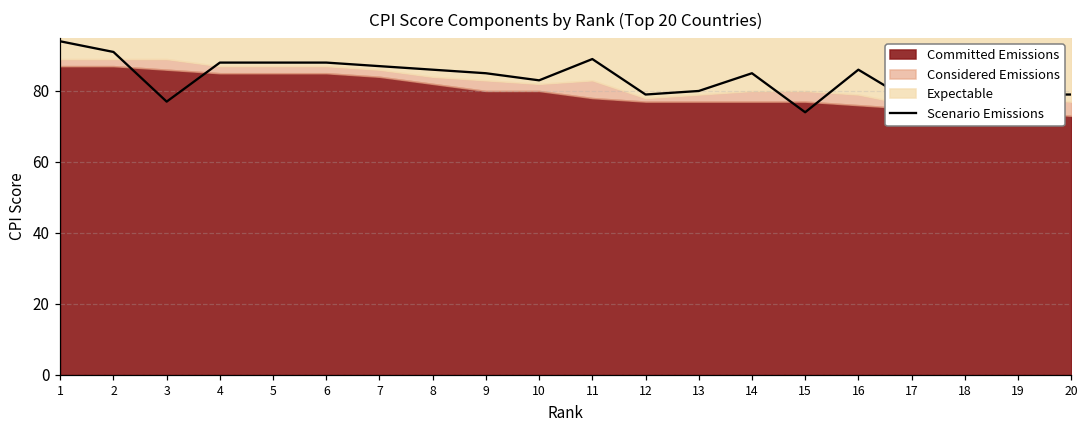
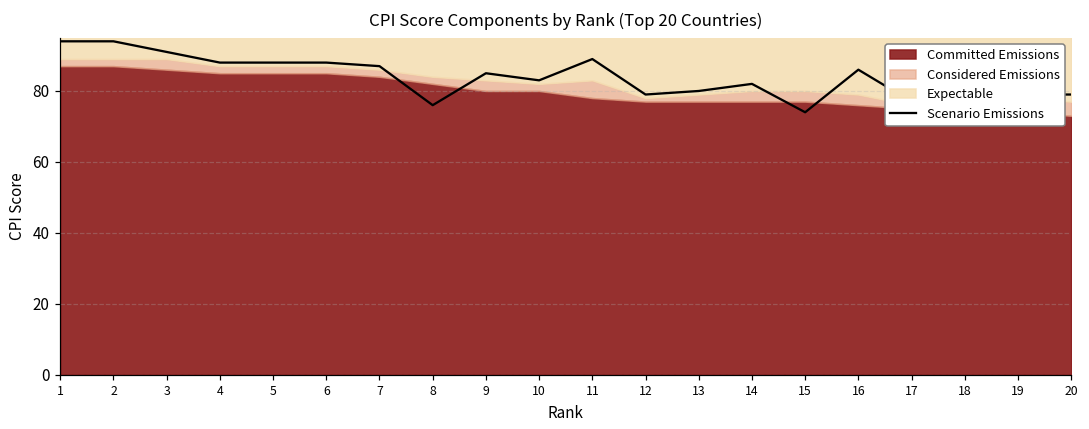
  {
    "Scenario Emissions": {
      "1": 94,
-     "2": 91,
-     "3": 77,
+     "2": 94,
+     "3": 91,
      "4": 88,
      "5": 88,
      "6": 88,
      "7": 87,
-     "8": 86,
+     "8": 76,
      "9": 85,
      "10": 83,
      "11": 89,
      "12": 79,
      "13": 80,
-     "14": 85,
+     "14": 82,
      "15": 74,
      "16": 86,
      "20": 79
    },
    "Committed Emissions": {
      "1": 87,
      "2": 87,
      "3": 86,
      "4": 85,
      "5": 85,
      "6": 85,
      "7": 84,
      "8": 82,
      "9": 80,
      "10": 80,
      "11": 78,
      "12": 77,
      "13": 77,
      "14": 77,
      "15": 77,
      "16": 76,
      "20": 73
    }
  }
